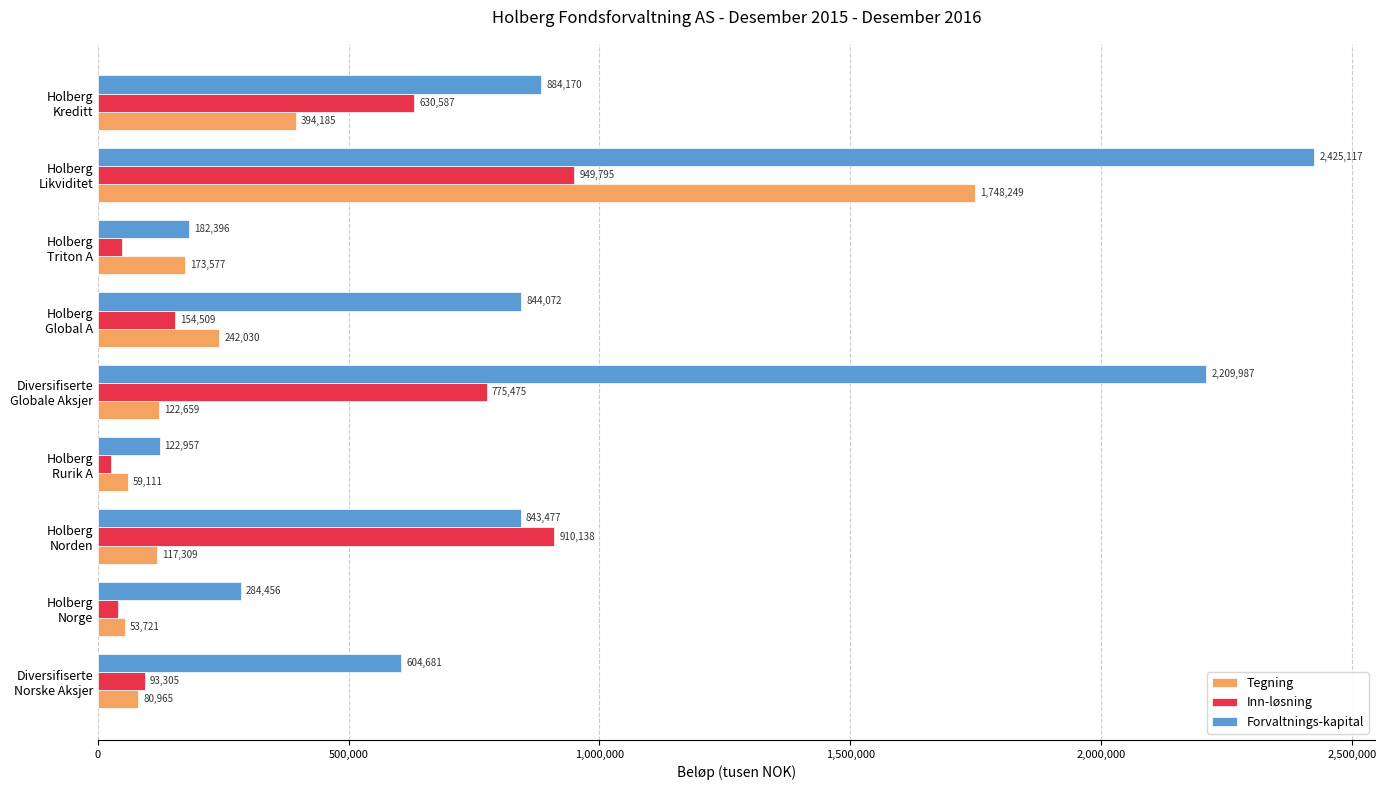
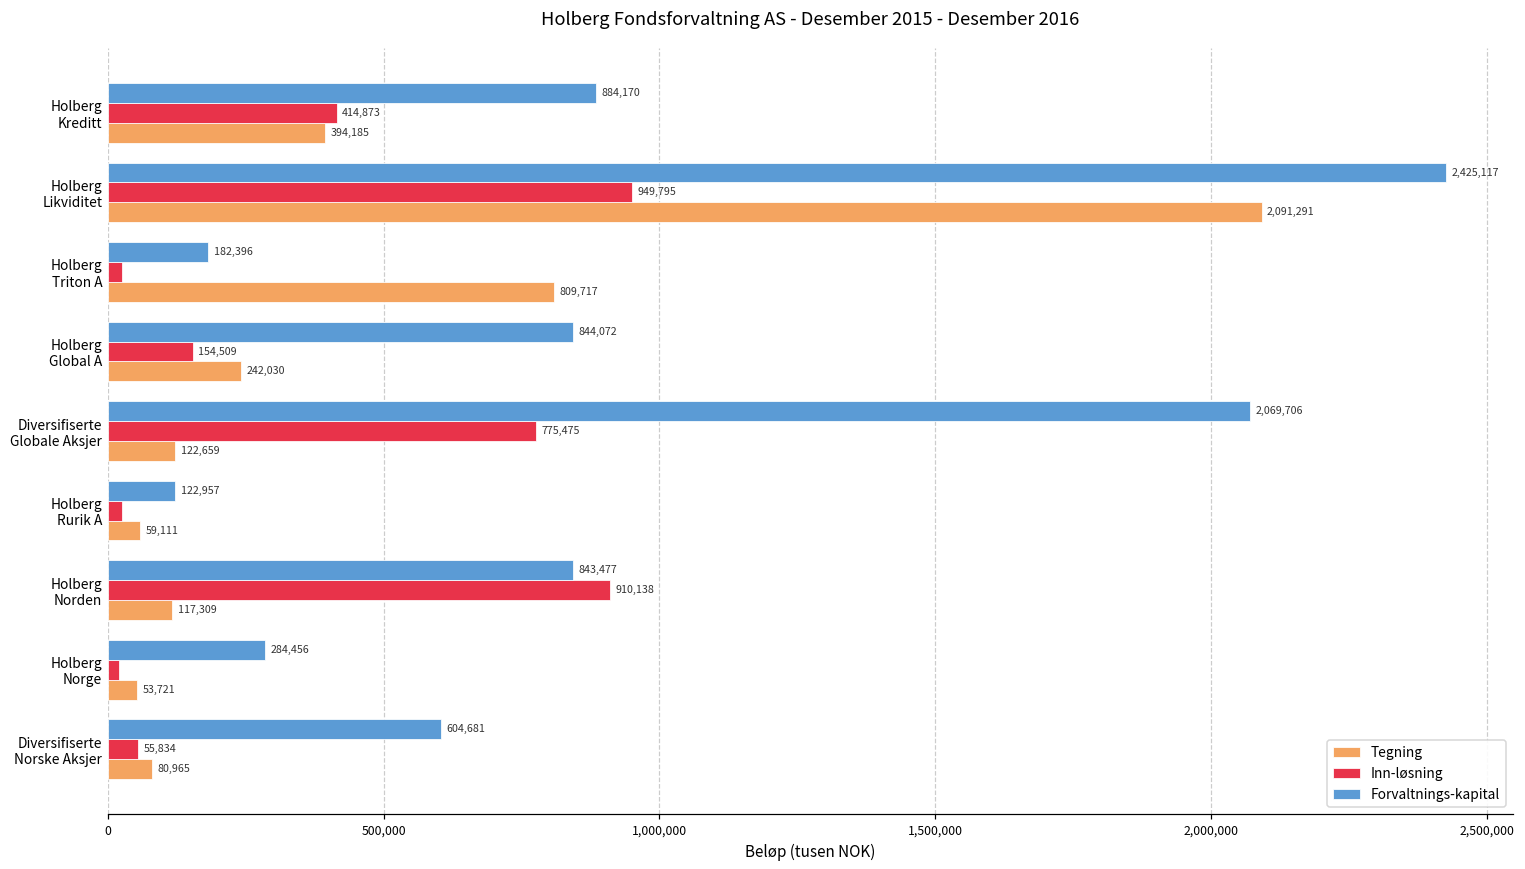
  {
    "Tegning": {
      "Holberg Kreditt": "394,185",
-     "Holberg Likviditet": "1,748,249",
-     "Holberg Triton A": "173,577",
+     "Holberg Likviditet": "2,091,291",
+     "Holberg Triton A": "809,717",
      "Holberg Global A": "242,030",
      "Diversifiserte Globale Aksjer": "122,659",
      "Holberg Rurik A": "59,111",
      "Holberg Norden": "117,309",
      "Holberg Norge": "53,721",
      "Diversifiserte Norske Aksjer": "80,965"
    },
    "Inn-løsning": {
-     "Holberg Kreditt": "630,587",
+     "Holberg Kreditt": "414,873",
      "Holberg Likviditet": "949,795",
-     "Holberg Triton A": "50,000",
+     "Holberg Triton A": "30,000",
      "Holberg Global A": "154,509",
      "Diversifiserte Globale Aksjer": "775,475",
      "Holberg Norden": "910,138",
-     "Holberg Norge": "40,000",
-     "Diversifiserte Norske Aksjer": "93,305"
+     "Holberg Norge": "20,000",
+     "Diversifiserte Norske Aksjer": "55,834"
    },
    "Forvaltnings-kapital": {
      "Holberg Kreditt": "884,170",
      "Holberg Likviditet": "2,425,117",
      "Holberg Triton A": "182,396",
      "Holberg Global A": "844,072",
-     "Diversifiserte Globale Aksjer": "2,209,987",
+     "Diversifiserte Globale Aksjer": "2,069,706",
      "Holberg Rurik A": "122,957",
      "Holberg Norden": "843,477",
      "Holberg Norge": "284,456",
      "Diversifiserte Norske Aksjer": "604,681"
    }
  }
